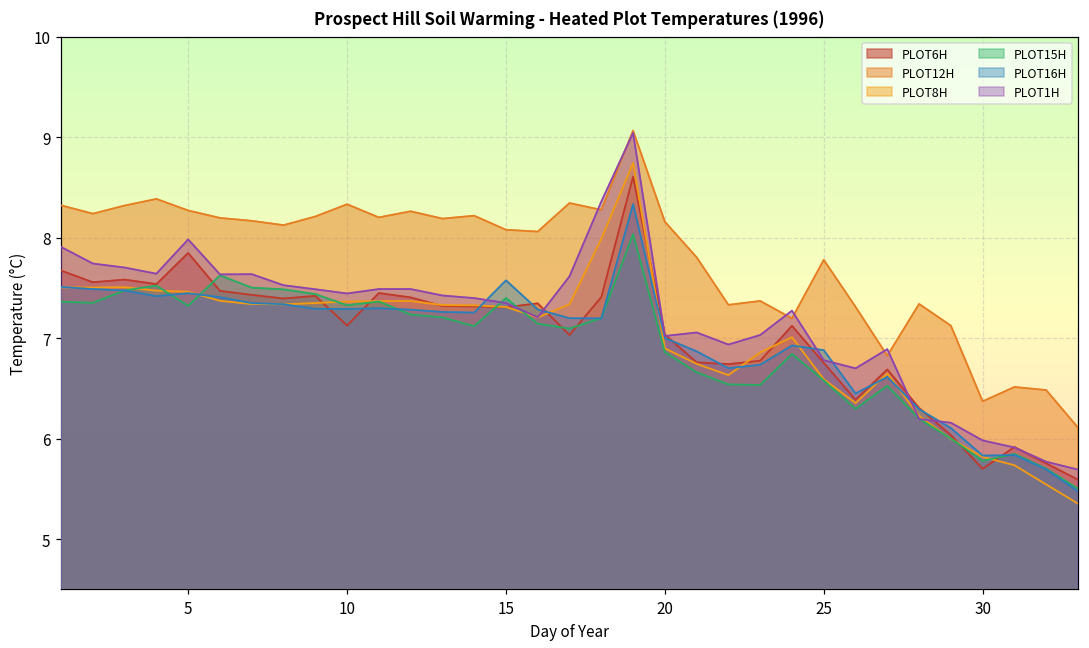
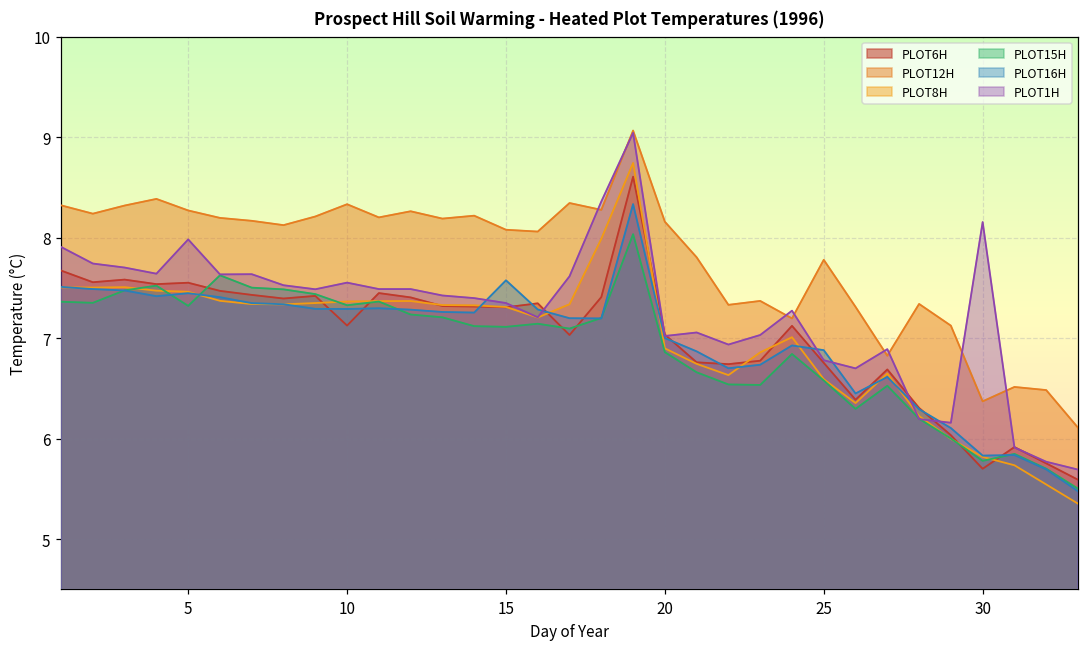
  {
    "PLOT6H": {
-     "5": 7.8,
+     "5": 7.6,
      "10": 7.1,
      "30": 5.7
    },
    "PLOT15H": {
      "5": 7.3,
      "10": 7.3,
-     "15": 7.4,
+     "15": 7.1,
      "20": 6.9,
      "30": 5.8
    },
    "PLOT16H": {
      "10": 7.3,
      "15": 7.6,
      "25": 6.9
    },
    "PLOT1H": {
      "5": 8.0,
-     "10": 7.4,
+     "10": 7.6,
      "15": 7.3,
-     "30": 6.0
+     "30": 8.2
    }
  }
